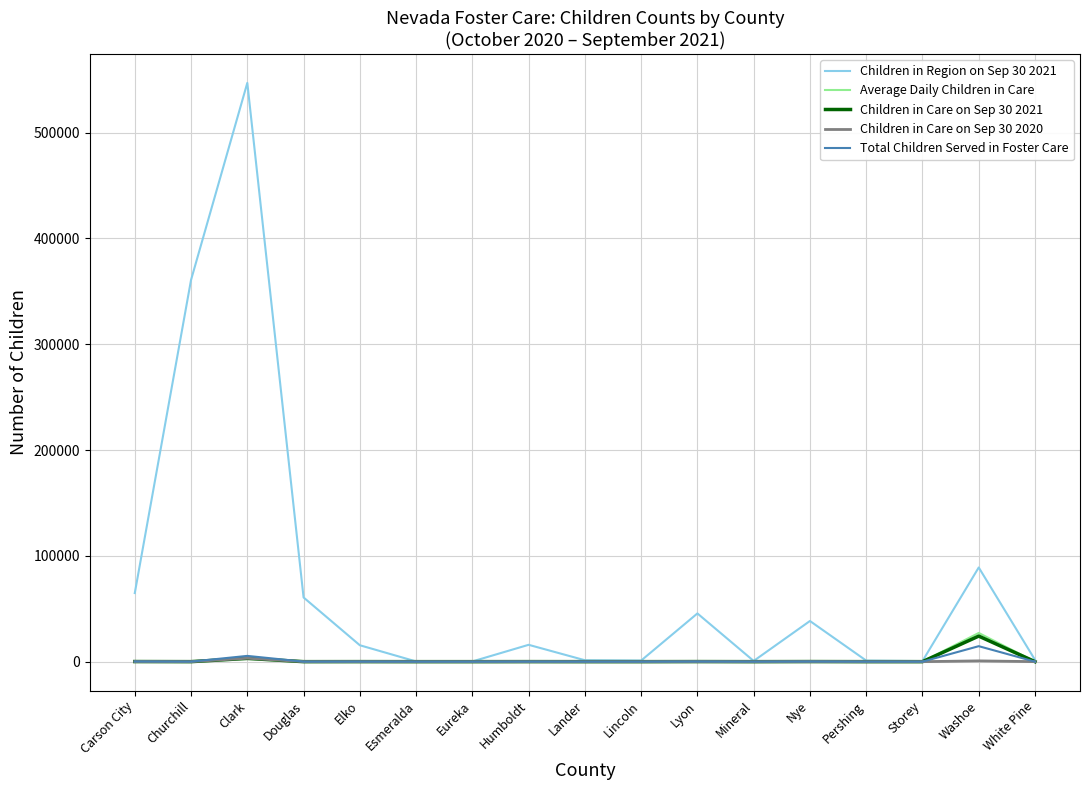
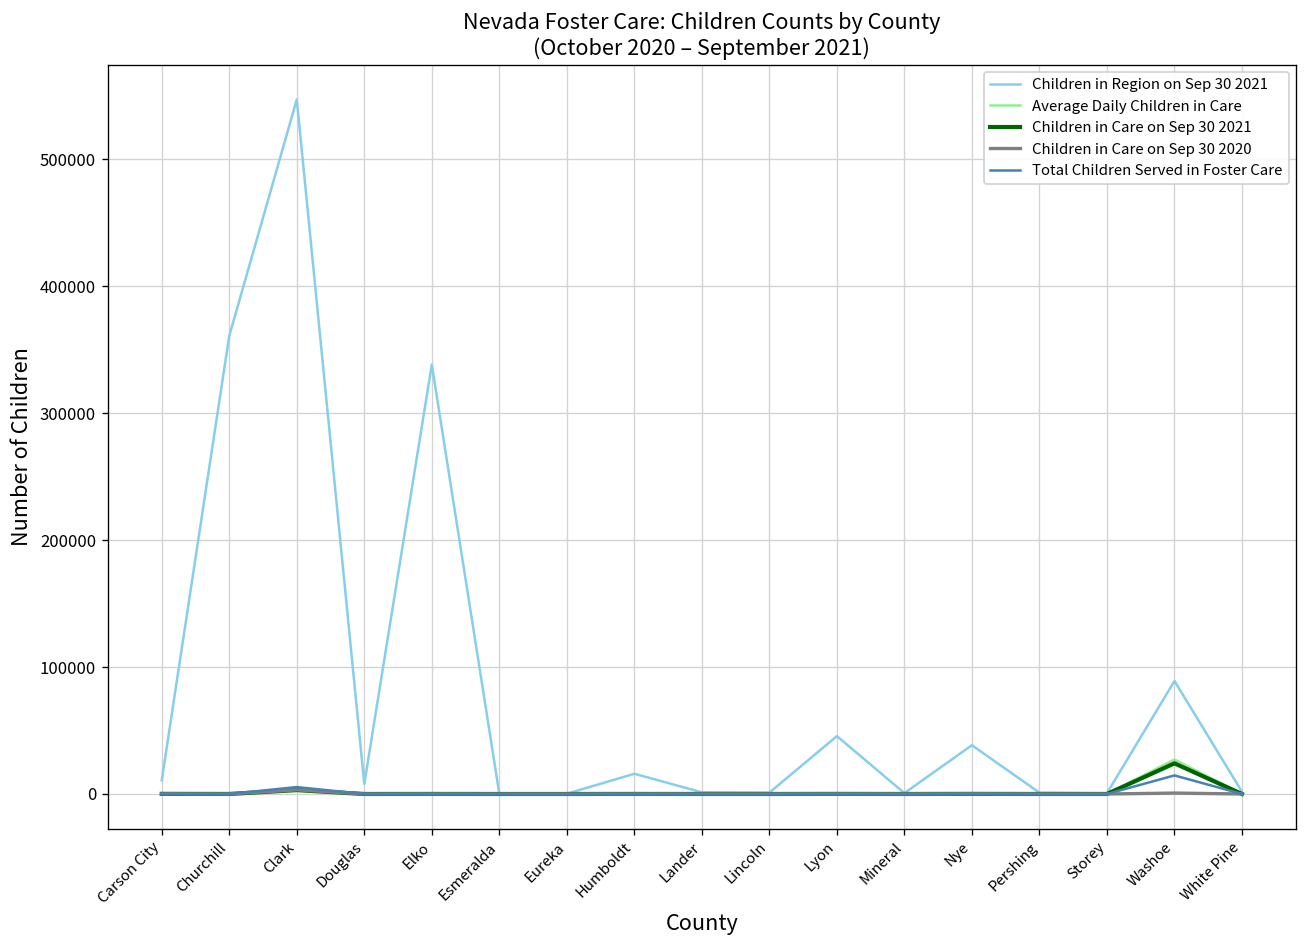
  {
    "Children in Region on Sep 30 2021": {
-     "Carson City": 65000,
+     "Carson City": 11000,
      "Churchill": 361000,
      "Clark": 547000,
-     "Douglas": 61000,
-     "Elko": 16000,
+     "Douglas": 8000,
+     "Elko": 338000,
      "Humboldt": 16000,
      "Lyon": 46000,
      "Nye": 38000,
      "Washoe": 89000
    },
    "Average Daily Children in Care": {
      "Washoe": 27000
    },
    "Children in Care on Sep 30 2021": {
      "Washoe": 24000
    },
    "Children in Care on Sep 30 2020": {
      "Washoe": 1000
    },
    "Total Children Served in Foster Care": {
      "Washoe": 15000
    }
  }
